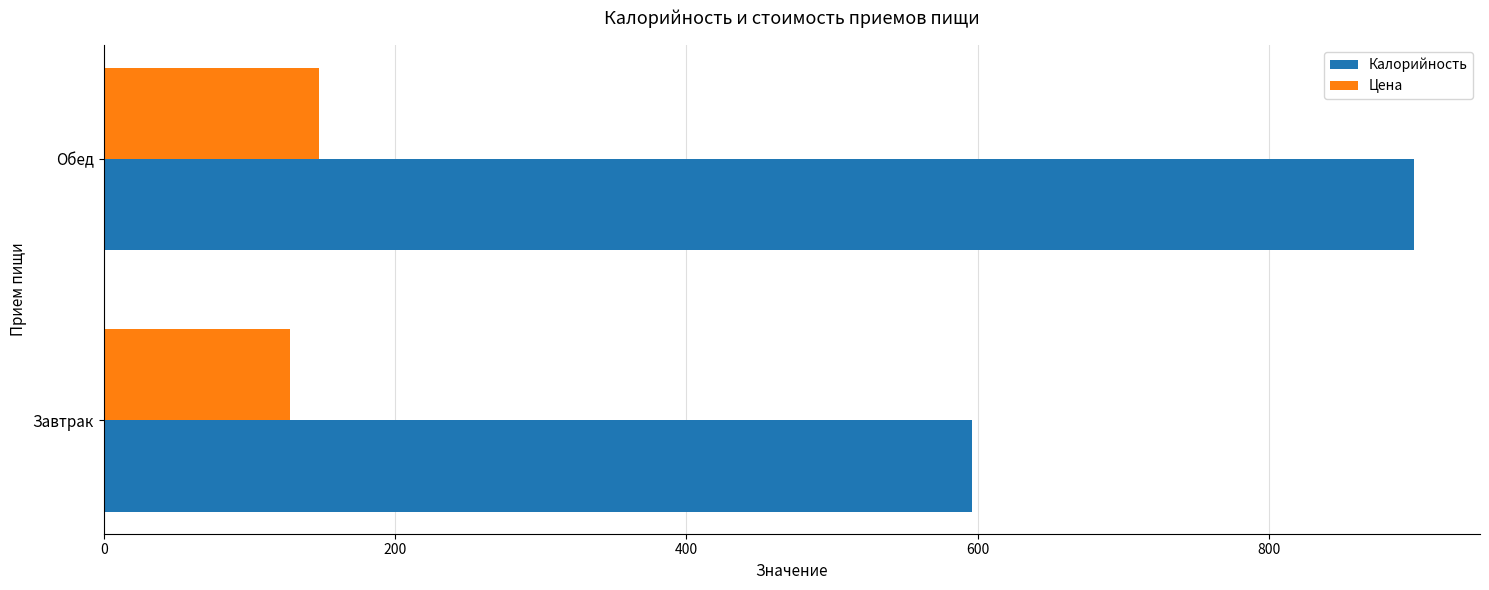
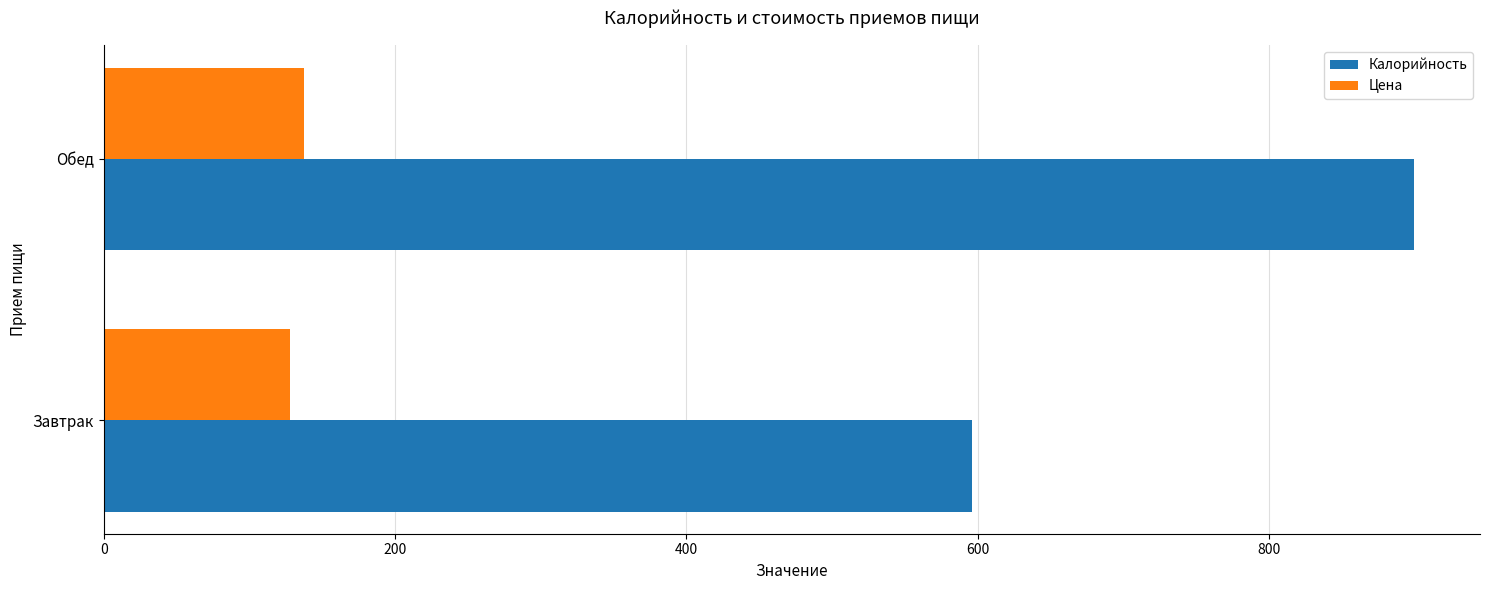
  {
    "Калорийность": {
      "Обед": 900,
      "Завтрак": 596
    },
    "Цена": {
-     "Обед": 148,
+     "Обед": 138,
      "Завтрак": 128
    }
  }
